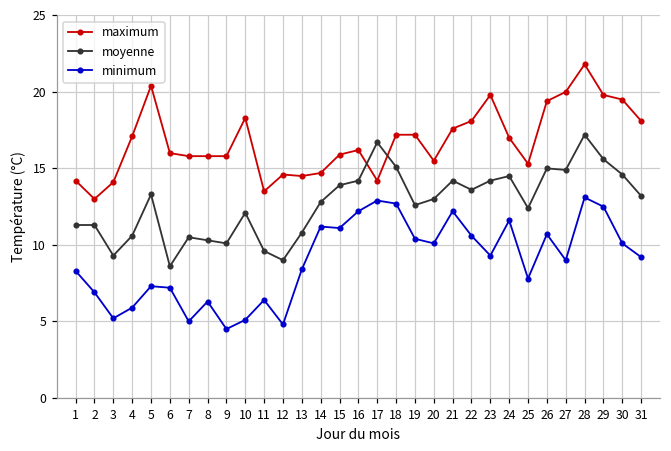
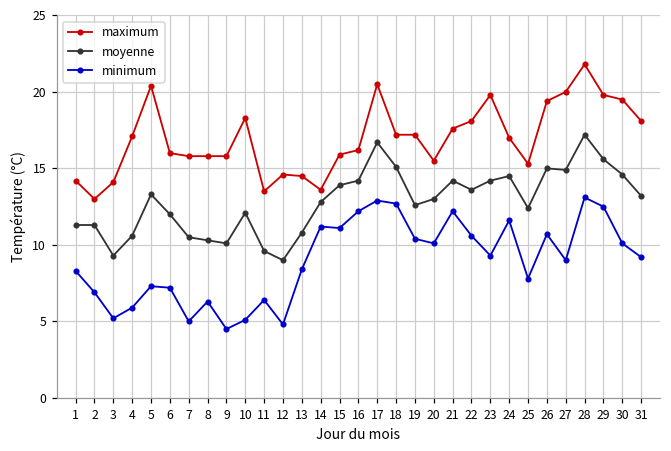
  {
    "maximum": {
      "1": 14.2,
      "2": 13.0,
      "3": 14.1,
      "4": 17.1,
      "5": 20.4,
      "6": 16.0,
      "7": 15.8,
      "8": 15.8,
      "9": 15.8,
      "10": 18.3,
      "11": 13.5,
      "12": 14.6,
      "13": 14.5,
-     "14": 14.7,
+     "14": 13.6,
      "15": 15.9,
      "16": 16.2,
-     "17": 14.2,
+     "17": 20.5,
      "18": 17.2,
      "19": 17.2,
      "20": 15.5,
      "21": 17.6,
      "22": 18.1,
      "23": 19.8,
      "24": 17.0,
      "25": 15.3,
      "26": 19.4,
      "27": 20.0,
      "28": 21.8,
      "29": 19.8,
      "30": 19.5,
      "31": 18.1
    },
    "moyenne": {
      "1": 11.3,
      "2": 11.3,
      "3": 9.3,
      "4": 10.6,
      "5": 13.3,
-     "6": 8.6,
+     "6": 12.0,
      "7": 10.5,
      "8": 10.3,
      "9": 10.1,
      "10": 12.1,
      "11": 9.6,
      "12": 9.0,
      "13": 10.8,
      "14": 12.8,
      "15": 13.9,
      "16": 14.2,
      "17": 16.7,
      "18": 15.1,
      "19": 12.6,
      "20": 13.0,
      "21": 14.2,
      "22": 13.6,
      "23": 14.2,
      "24": 14.5,
      "25": 12.4,
      "26": 15.0,
      "27": 14.9,
      "28": 17.2,
      "29": 15.6,
      "30": 14.6,
      "31": 13.2
    },
    "minimum": {
      "1": 8.3,
      "2": 6.9,
      "3": 5.2,
      "4": 5.9,
      "5": 7.3,
      "6": 7.2,
      "7": 5.0,
      "8": 6.3,
      "9": 4.5,
      "10": 5.1,
      "11": 6.4,
      "12": 4.8,
      "13": 8.4,
      "14": 11.2,
      "15": 11.1,
      "16": 12.2,
      "17": 12.9,
      "18": 12.7,
      "19": 10.4,
      "20": 10.1,
      "21": 12.2,
      "22": 10.6,
      "23": 9.3,
      "24": 11.6,
      "25": 7.8,
      "26": 10.7,
      "27": 9.0,
      "28": 13.1,
      "29": 12.5,
      "30": 10.1,
      "31": 9.2
    }
  }
